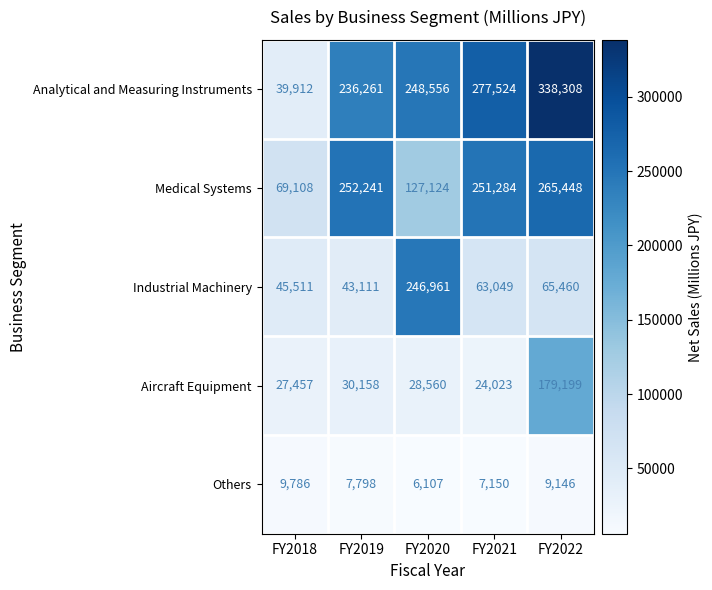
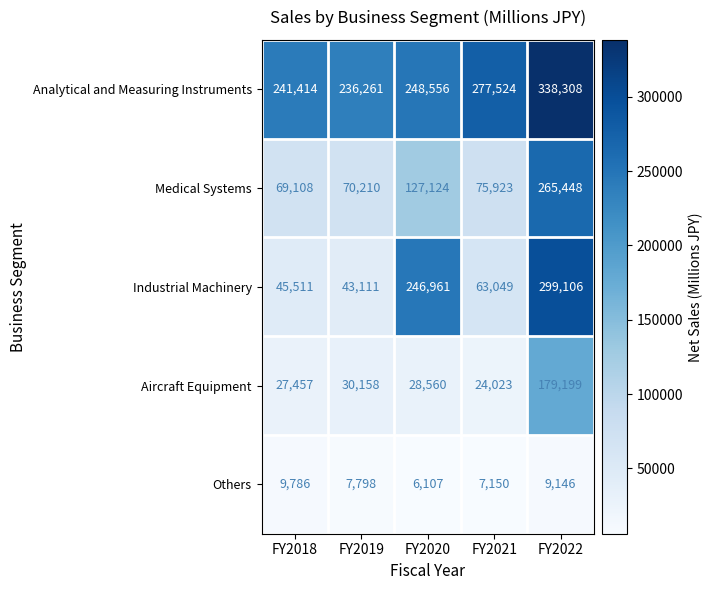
  {
    "Analytical and Measuring Instruments": {
-     "FY2018": "39,912",
+     "FY2018": "241,414",
      "FY2019": "236,261",
      "FY2020": "248,556",
      "FY2021": "277,524",
      "FY2022": "338,308"
    },
    "Medical Systems": {
      "FY2018": "69,108",
-     "FY2019": "252,241",
+     "FY2019": "70,210",
      "FY2020": "127,124",
-     "FY2021": "251,284",
+     "FY2021": "75,923",
      "FY2022": "265,448"
    },
    "Industrial Machinery": {
      "FY2018": "45,511",
      "FY2019": "43,111",
      "FY2020": "246,961",
      "FY2021": "63,049",
-     "FY2022": "65,460"
+     "FY2022": "299,106"
    },
    "Aircraft Equipment": {
      "FY2018": "27,457",
      "FY2019": "30,158",
      "FY2020": "28,560",
      "FY2021": "24,023"
    },
    "Others": {
      "FY2018": "9,786",
      "FY2019": "7,798",
      "FY2020": "6,107",
      "FY2021": "7,150",
      "FY2022": "9,146"
    }
  }
